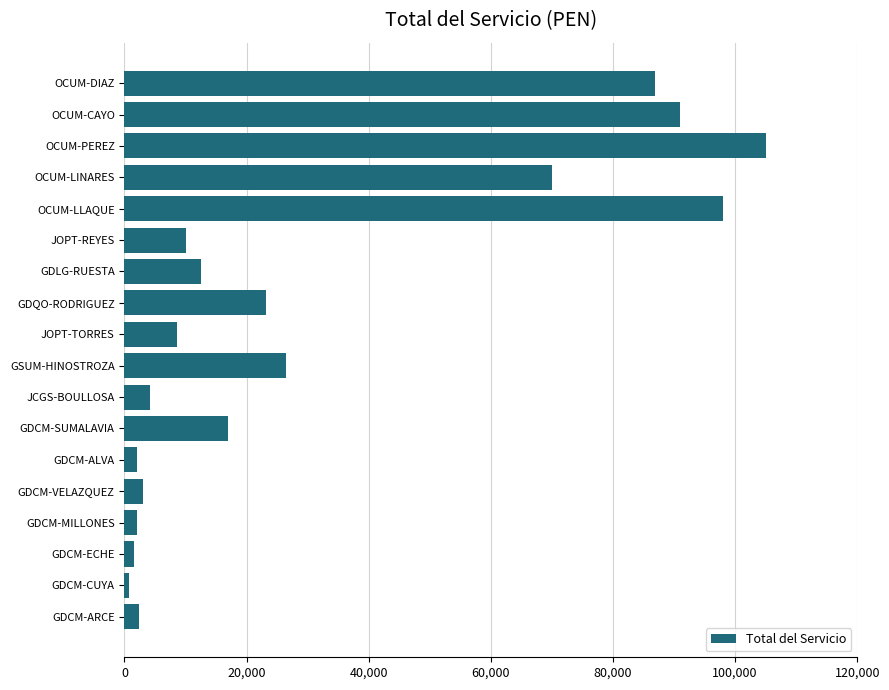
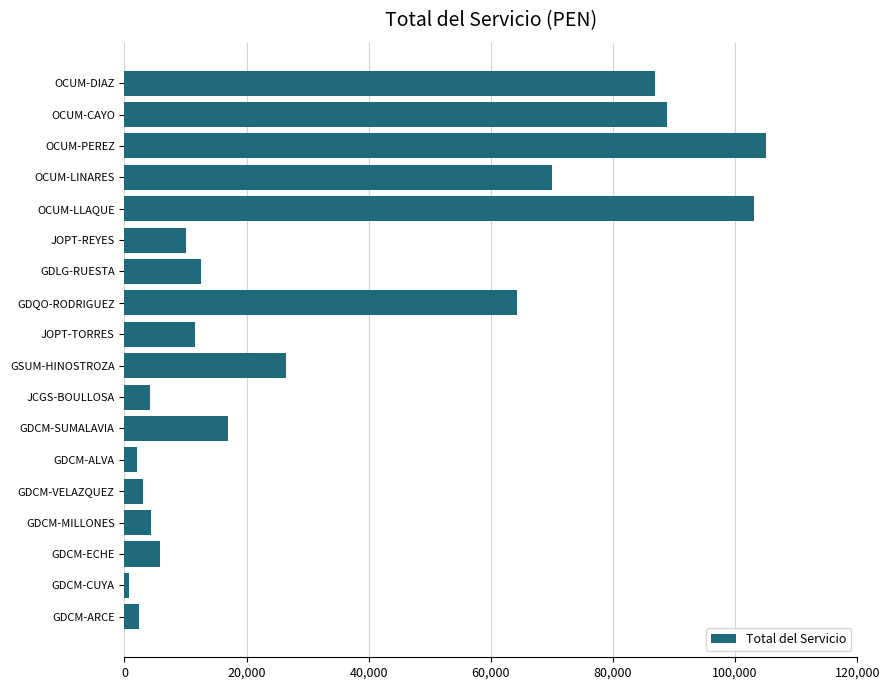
  {
    "OCUM-DIAZ": "87,000",
-   "OCUM-CAYO": "91,000",
+   "OCUM-CAYO": "89,000",
    "OCUM-PEREZ": "105,000",
    "OCUM-LINARES": "70,000",
-   "OCUM-LLAQUE": "98,000",
+   "OCUM-LLAQUE": "103,000",
    "JOPT-REYES": "10,000",
    "GDLG-RUESTA": "12,000",
-   "GDQO-RODRIGUEZ": "23,000",
-   "JOPT-TORRES": "9,000",
+   "GDQO-RODRIGUEZ": "64,000",
+   "JOPT-TORRES": "12,000",
    "GSUM-HINOSTROZA": "26,000",
    "JCGS-BOULLOSA": "4,000",
    "GDCM-SUMALAVIA": "17,000",
    "GDCM-ALVA": "2,000",
    "GDCM-VELAZQUEZ": "3,000",
-   "GDCM-MILLONES": "2,000",
-   "GDCM-ECHE": "2,000",
+   "GDCM-MILLONES": "4,000",
+   "GDCM-ECHE": "6,000",
    "GDCM-CUYA": "1,000",
    "GDCM-ARCE": "2,000"
  }
